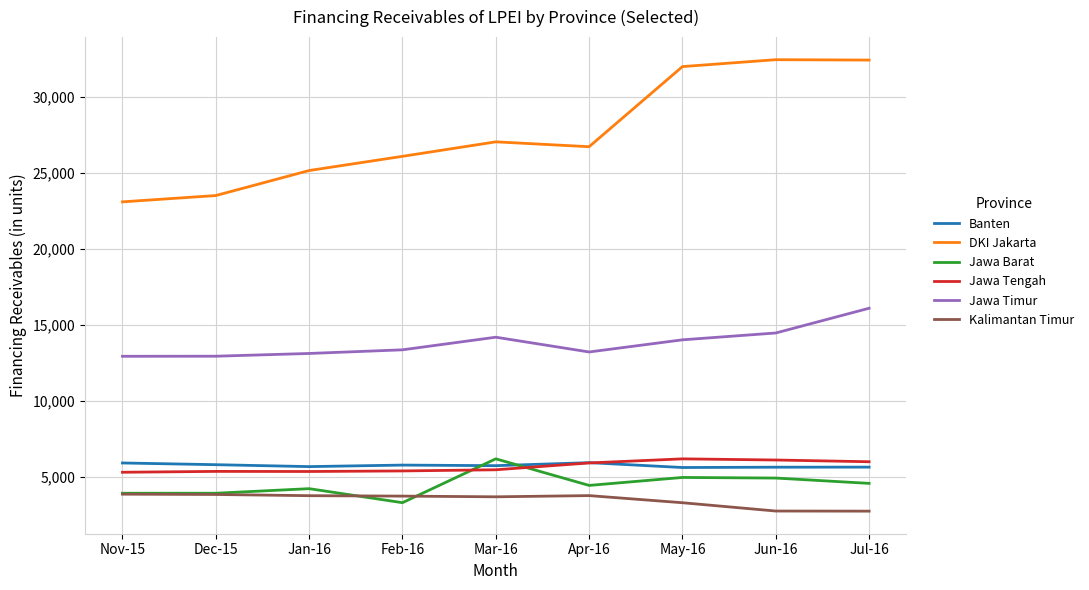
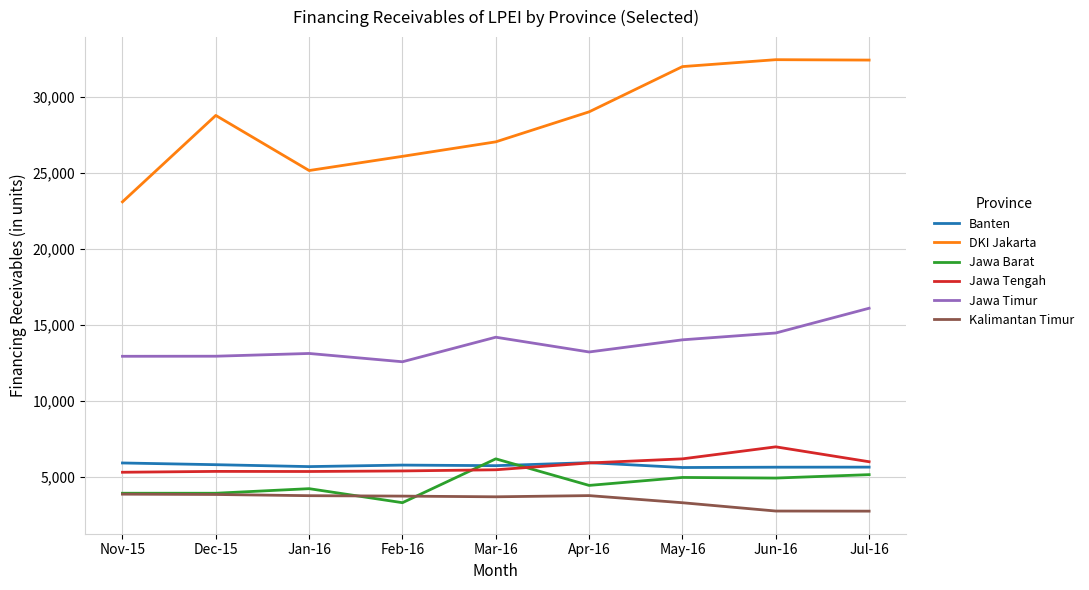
  {
    "Banten": {
      "Nov-15": "5,900",
      "Dec-15": "5,800",
      "Jan-16": "5,700",
      "Feb-16": "5,800",
      "Mar-16": "5,700",
      "May-16": "5,600",
      "Jun-16": "5,600",
      "Jul-16": "5,600"
    },
    "DKI Jakarta": {
      "Nov-15": "23,100",
-     "Dec-15": "23,500",
+     "Dec-15": "28,800",
      "Jan-16": "25,200",
      "Feb-16": "26,100",
      "Mar-16": "27,000",
-     "Apr-16": "26,700",
+     "Apr-16": "29,000",
      "May-16": "32,000",
      "Jun-16": "32,500",
      "Jul-16": "32,400"
    },
    "Jawa Barat": {
      "Jan-16": "4,200",
      "Feb-16": "3,300",
      "Mar-16": "6,200",
      "Apr-16": "4,400",
      "May-16": "5,000",
      "Jun-16": "4,900",
-     "Jul-16": "4,600"
+     "Jul-16": "5,100"
    },
    "Jawa Tengah": {
      "Nov-15": "5,300",
      "Dec-15": "5,400",
      "Jan-16": "5,300",
      "Feb-16": "5,400",
      "Mar-16": "5,500",
      "May-16": "6,200",
-     "Jun-16": "6,100",
+     "Jun-16": "7,000",
      "Jul-16": "6,000"
    },
    "Jawa Timur": {
      "Nov-15": "12,900",
      "Dec-15": "12,900",
      "Jan-16": "13,100",
-     "Feb-16": "13,400",
+     "Feb-16": "12,600",
      "Mar-16": "14,200",
      "Apr-16": "13,200",
      "May-16": "14,000",
      "Jun-16": "14,500",
      "Jul-16": "16,100"
    },
    "Kalimantan Timur": {
      "Jan-16": "3,800",
      "Feb-16": "3,700",
      "Mar-16": "3,700",
      "Apr-16": "3,800",
      "May-16": "3,300",
      "Jun-16": "2,700",
      "Jul-16": "2,700"
    }
  }
